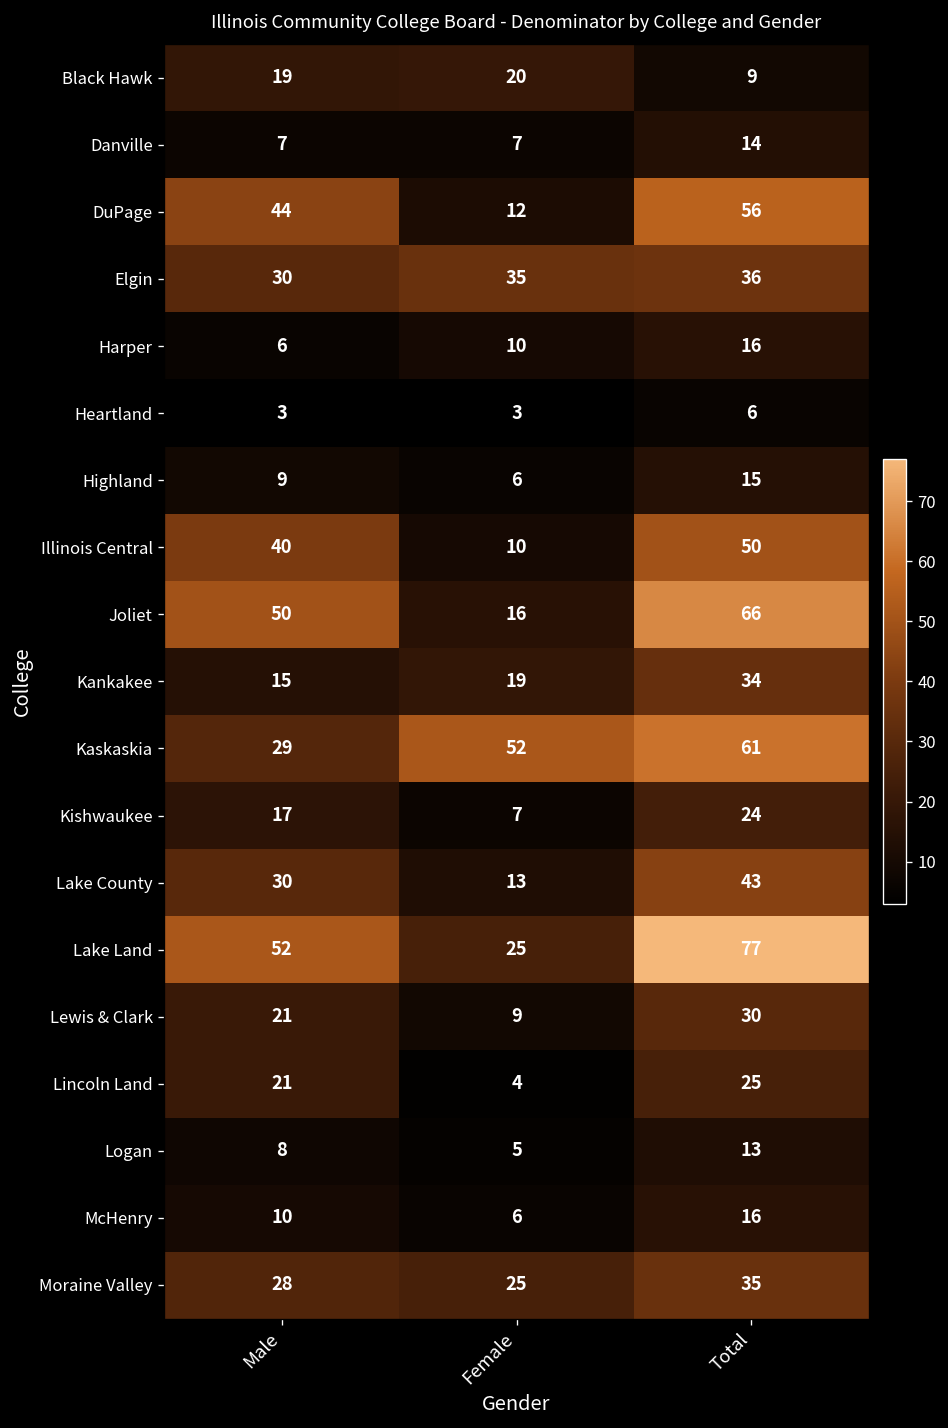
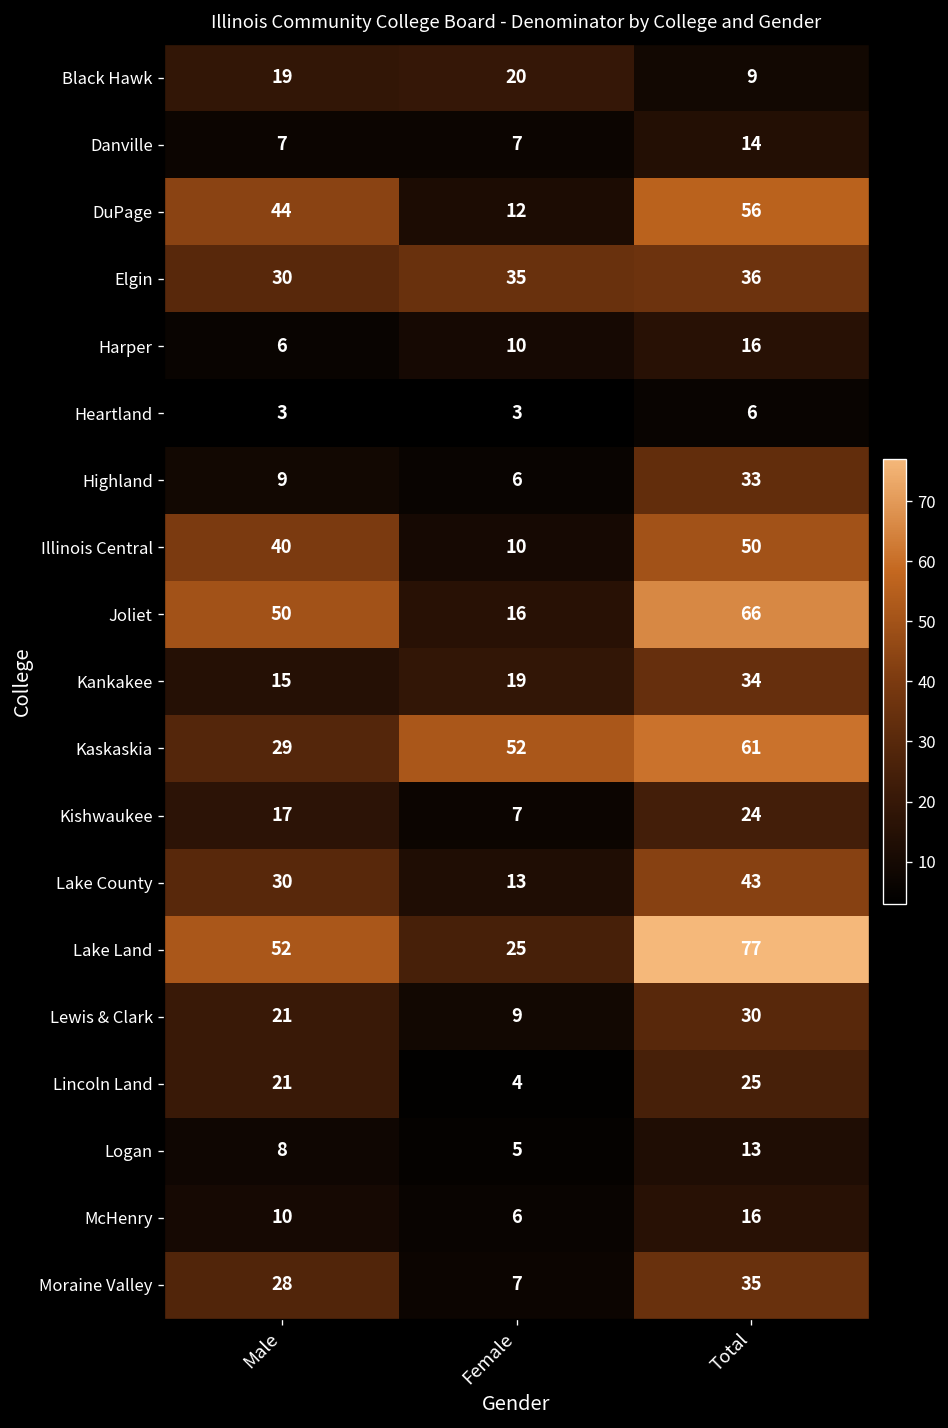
  {
    "Black Hawk": {
      "Male": 19,
      "Female": 20,
      "Total": 9
    },
    "Danville": {
      "Male": 7,
      "Female": 7,
      "Total": 14
    },
    "DuPage": {
      "Male": 44,
      "Female": 12,
      "Total": 56
    },
    "Elgin": {
      "Male": 30,
      "Female": 35,
      "Total": 36
    },
    "Harper": {
      "Male": 6,
      "Female": 10,
      "Total": 16
    },
    "Heartland": {
      "Male": 3,
      "Female": 3,
      "Total": 6
    },
    "Highland": {
      "Male": 9,
      "Female": 6,
-     "Total": 15
+     "Total": 33
    },
    "Illinois Central": {
      "Male": 40,
      "Female": 10,
      "Total": 50
    },
    "Joliet": {
      "Male": 50,
      "Female": 16,
      "Total": 66
    },
    "Kankakee": {
      "Male": 15,
      "Female": 19,
      "Total": 34
    },
    "Kaskaskia": {
      "Male": 29,
      "Female": 52,
      "Total": 61
    },
    "Kishwaukee": {
      "Male": 17,
      "Female": 7,
      "Total": 24
    },
    "Lake County": {
      "Male": 30,
      "Female": 13,
      "Total": 43
    },
    "Lake Land": {
      "Male": 52,
      "Female": 25,
      "Total": 77
    },
    "Lewis & Clark": {
      "Male": 21,
      "Female": 9,
      "Total": 30
    },
    "Lincoln Land": {
      "Male": 21,
      "Female": 4,
      "Total": 25
    },
    "Logan": {
      "Male": 8,
      "Female": 5,
      "Total": 13
    },
    "McHenry": {
      "Male": 10,
      "Female": 6,
      "Total": 16
    },
    "Moraine Valley": {
      "Male": 28,
-     "Female": 25,
+     "Female": 7,
      "Total": 35
    }
  }
